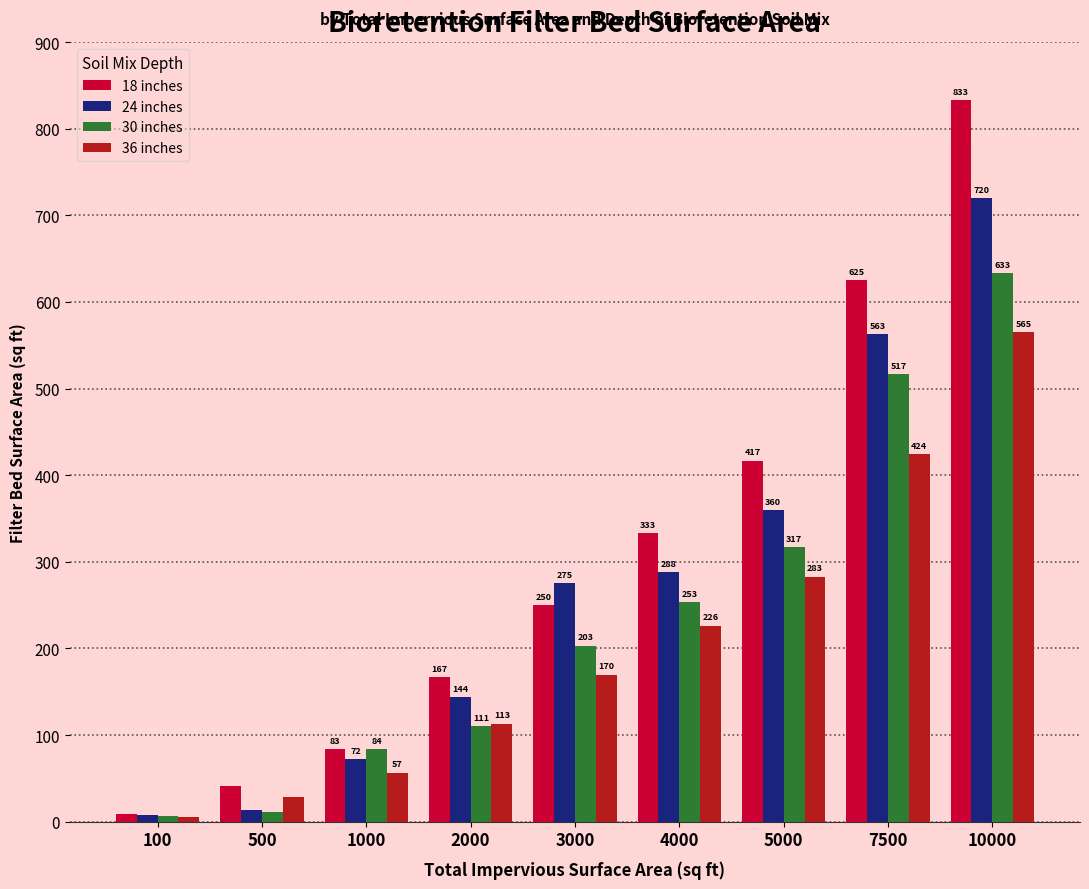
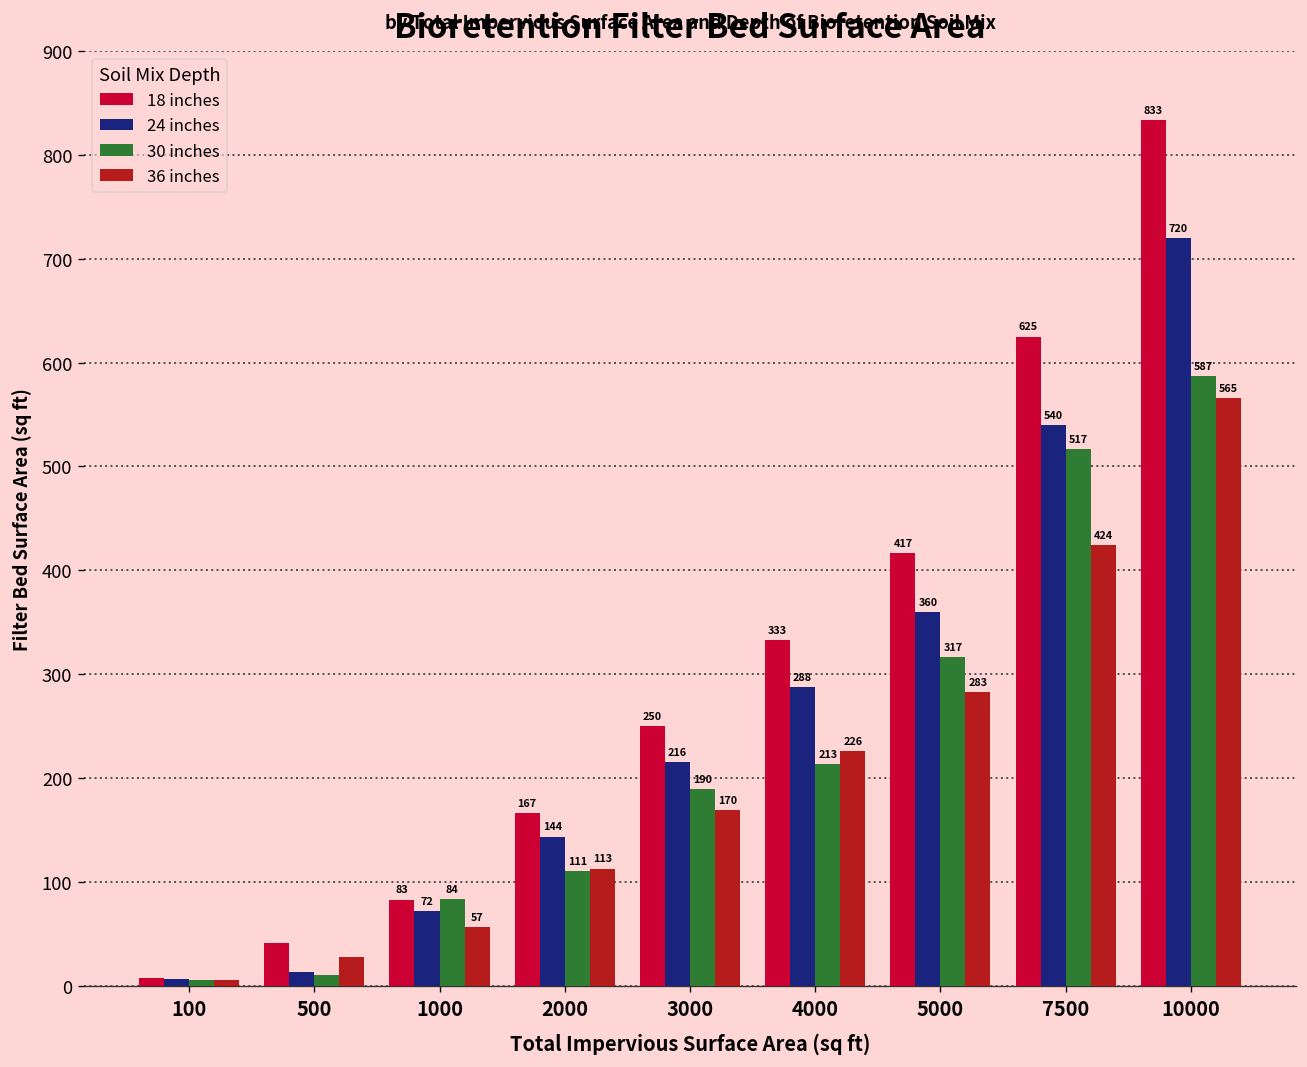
  {
    "24 inches": {
      "1000": 72,
      "2000": 144,
-     "3000": 275,
+     "3000": 216,
      "4000": 288,
      "5000": 360,
-     "7500": 563,
+     "7500": 540,
      "10000": 720
    },
    "30 inches": {
      "1000": 84,
      "2000": 111,
-     "3000": 203,
-     "4000": 253,
+     "3000": 190,
+     "4000": 213,
      "5000": 317,
      "7500": 517,
-     "10000": 633
+     "10000": 587
    }
  }
